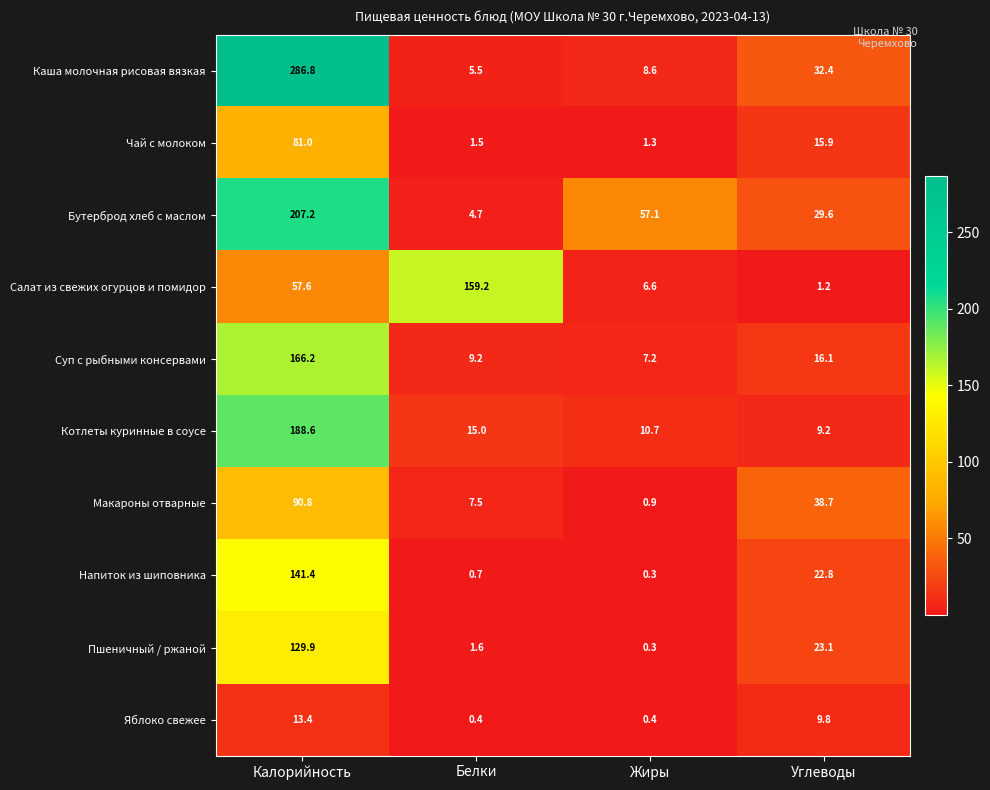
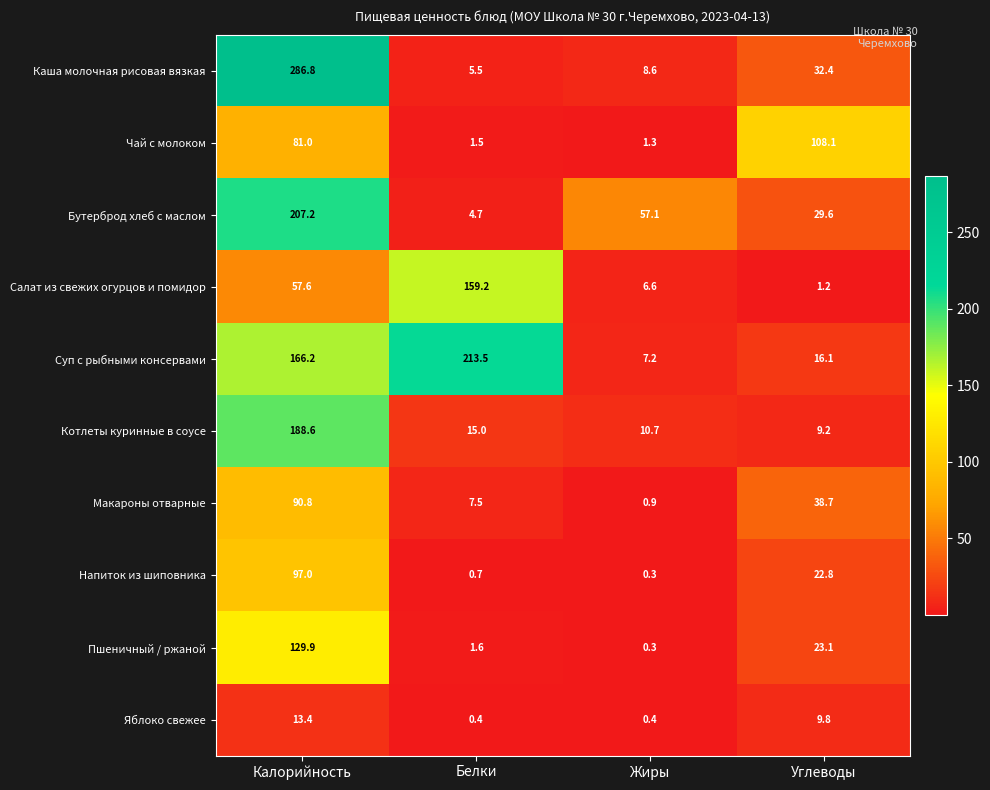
  {
    "Каша молочная рисовая вязкая": {
      "Калорийность": 286.8,
      "Белки": 5.5,
      "Жиры": 8.6
    },
    "Чай с молоком": {
      "Калорийность": 81.0,
      "Белки": 1.5,
      "Жиры": 1.3,
-     "Углеводы": 15.9
+     "Углеводы": 108.1
    },
    "Бутерброд хлеб с маслом": {
      "Калорийность": 207.2,
      "Белки": 4.7,
      "Жиры": 57.1,
      "Углеводы": 29.6
    },
    "Салат из свежих огурцов и помидор": {
      "Калорийность": 57.6,
      "Белки": 159.2,
      "Жиры": 6.6,
      "Углеводы": 1.2
    },
    "Суп с рыбными консервами": {
      "Калорийность": 166.2,
-     "Белки": 9.2,
+     "Белки": 213.5,
      "Жиры": 7.2,
      "Углеводы": 16.1
    },
    "Котлеты куринные в соусе": {
      "Калорийность": 188.6,
      "Белки": 15.0,
      "Жиры": 10.7,
      "Углеводы": 9.2
    },
    "Макароны отварные": {
      "Калорийность": 90.8,
      "Белки": 7.5,
      "Жиры": 0.9,
      "Углеводы": 38.7
    },
    "Напиток из шиповника": {
-     "Калорийность": 141.4,
+     "Калорийность": 97.0,
      "Белки": 0.7,
      "Жиры": 0.3,
      "Углеводы": 22.8
    },
    "Пшеничный / ржаной": {
      "Калорийность": 129.9,
      "Белки": 1.6,
      "Жиры": 0.3,
      "Углеводы": 23.1
    },
    "Яблоко свежее": {
      "Калорийность": 13.4,
      "Белки": 0.4,
      "Жиры": 0.4,
      "Углеводы": 9.8
    }
  }
